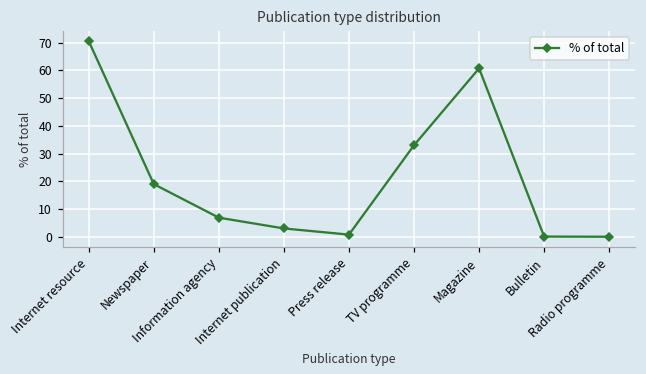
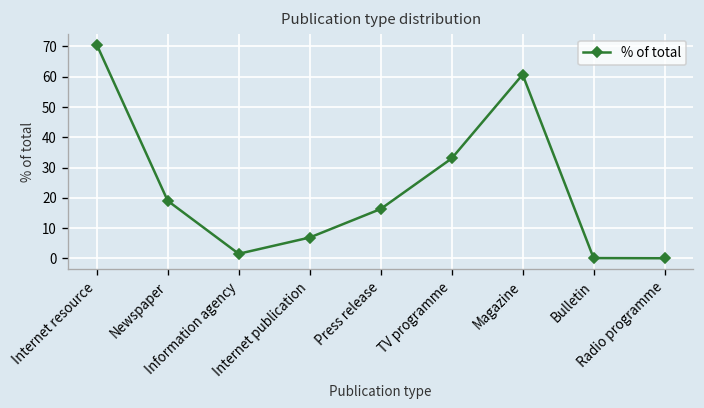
  {
    "Internet resource": 71,
    "Newspaper": 19,
-   "Information agency": 7,
-   "Internet publication": 3,
-   "Press release": 1,
+   "Information agency": 1,
+   "Internet publication": 7,
+   "Press release": 16,
    "TV programme": 33,
    "Magazine": 61,
    "Bulletin": 0,
    "Radio programme": 0
  }
